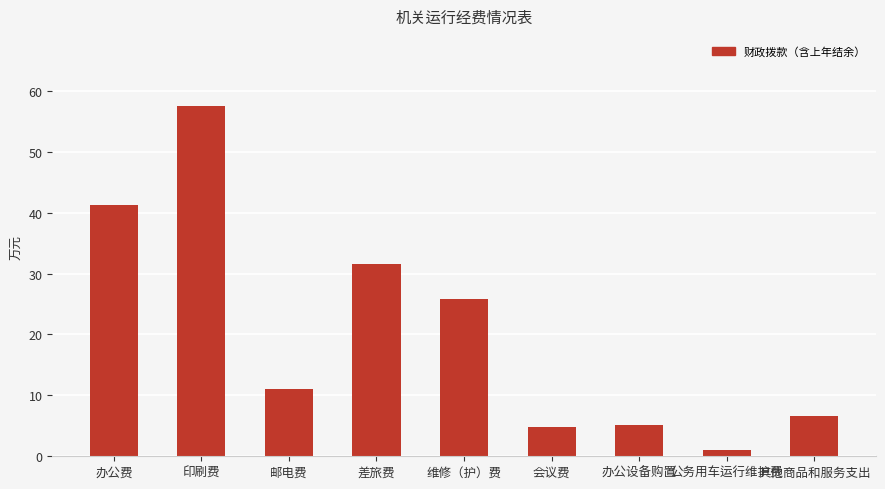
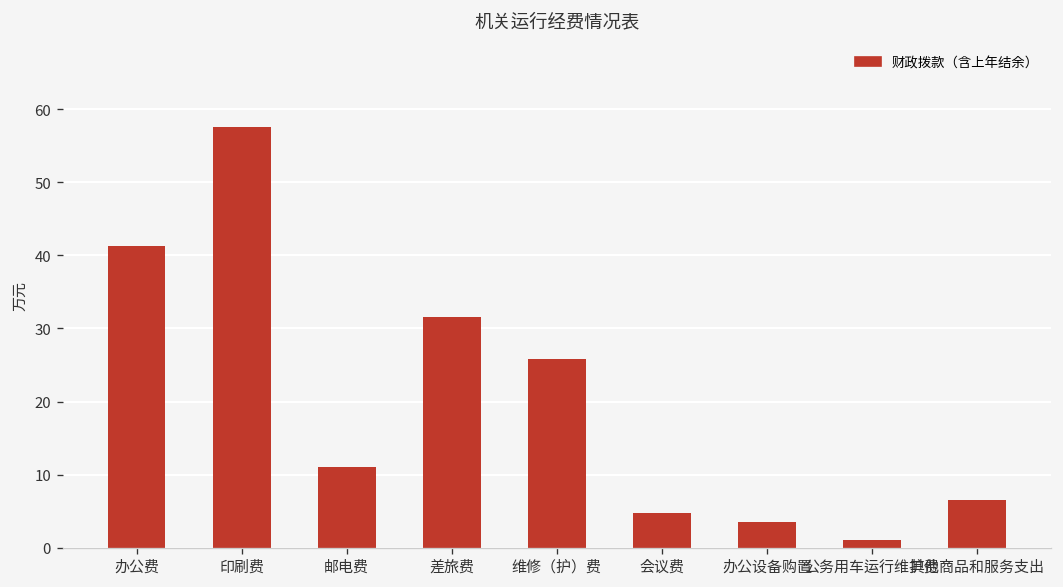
  {
    "办公费": 41,
    "印刷费": 58,
    "邮电费": 11,
    "差旅费": 32,
    "维修（护）费": 26,
    "会议费": 5,
-   "办公设备购置": 5
+   "办公设备购置": 4
  }
